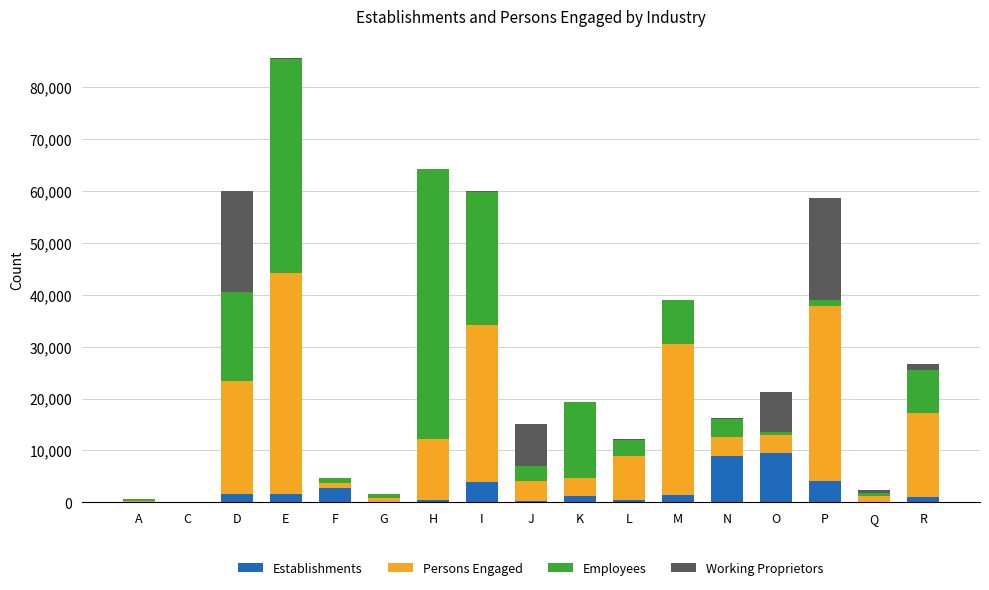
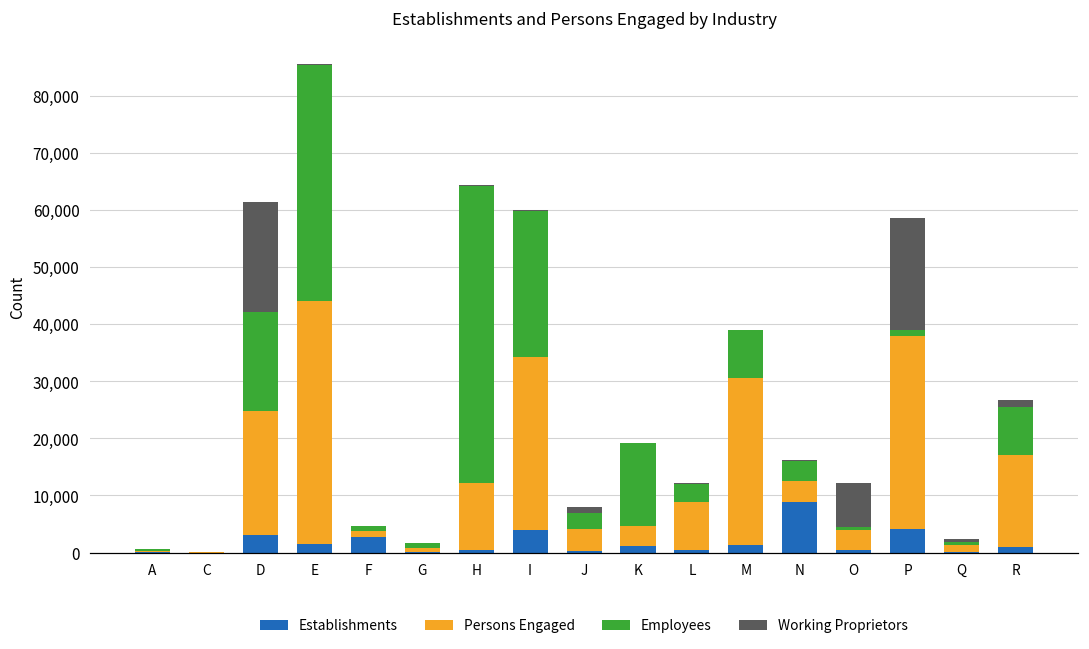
  {
    "Establishments": {
-     "D": "2,000",
+     "D": "3,000",
      "E": "2,000",
      "F": "3,000",
      "I": "4,000",
      "K": "1,000",
      "L": "1,000",
      "M": "1,000",
      "N": "9,000",
-     "O": "9,000",
+     "O": "0",
      "P": "4,000",
      "R": "1,000"
    },
    "Persons Engaged": {
      "D": "22,000",
      "E": "43,000",
      "F": "1,000",
      "G": "1,000",
      "H": "12,000",
      "I": "30,000",
      "J": "4,000",
      "K": "3,000",
      "L": "8,000",
      "M": "29,000",
      "N": "4,000",
      "O": "4,000",
      "P": "34,000",
      "Q": "1,000",
      "R": "16,000"
    },
    "Employees": {
      "D": "17,000",
      "E": "41,000",
      "F": "1,000",
      "G": "1,000",
      "H": "52,000",
      "I": "26,000",
      "J": "3,000",
      "K": "15,000",
      "L": "3,000",
      "M": "8,000",
      "N": "3,000",
      "O": "0",
      "P": "1,000",
      "R": "8,000"
    },
    "Working Proprietors": {
      "C": "0",
      "D": "19,000",
      "F": "0",
-     "J": "8,000",
+     "J": "1,000",
      "O": "8,000",
      "P": "20,000",
      "Q": "1,000",
      "R": "1,000"
    }
  }
